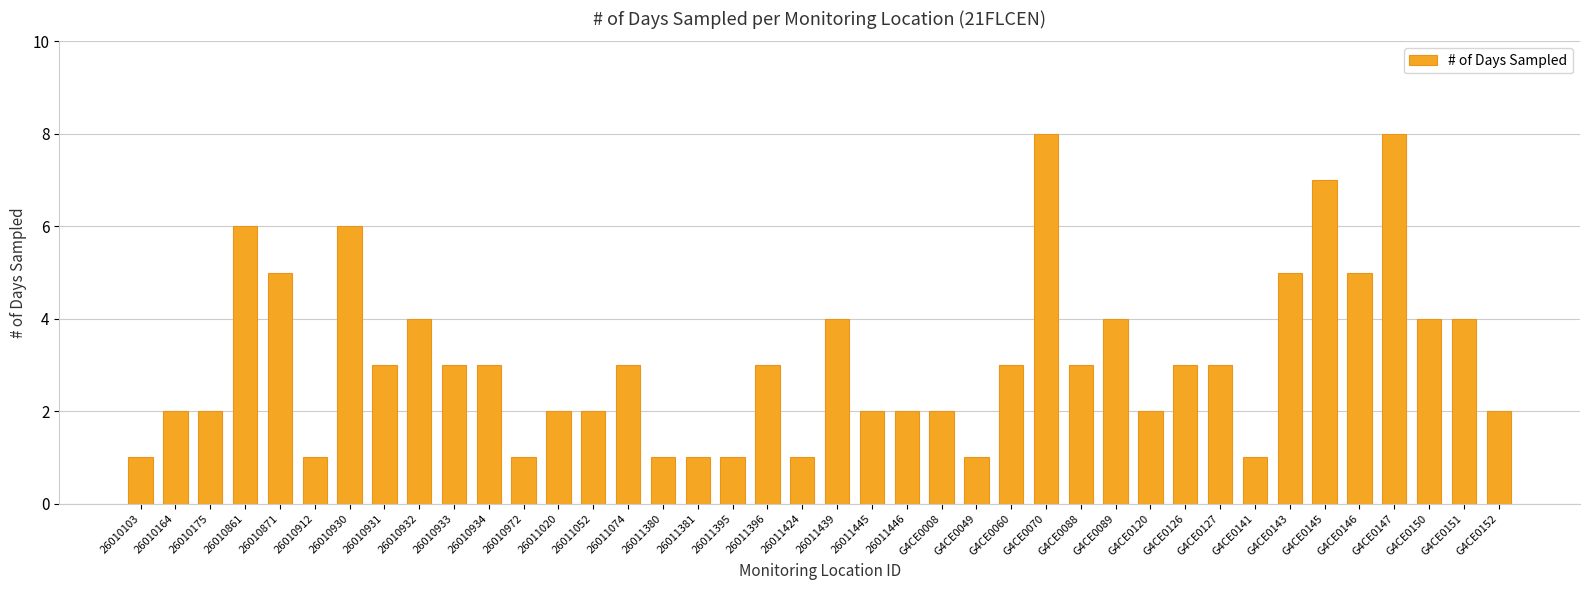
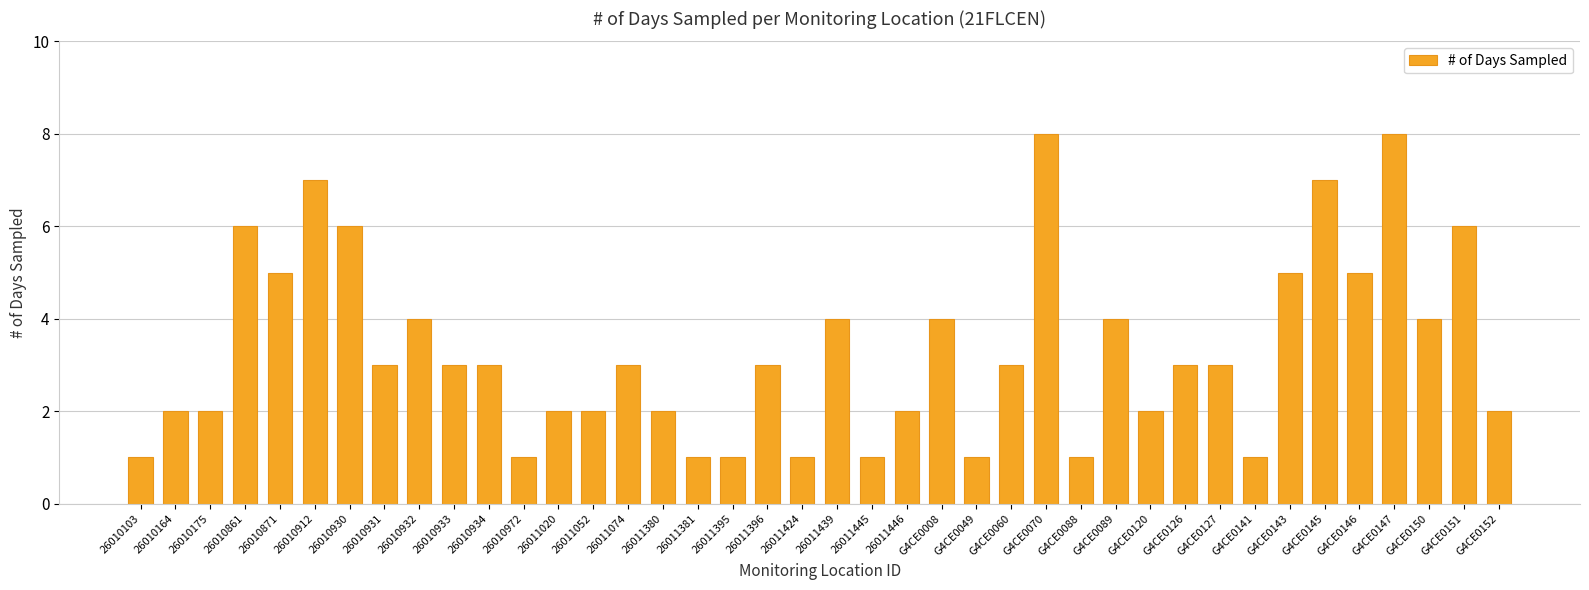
  {
    "26010103": 1,
    "26010164": 2,
    "26010175": 2,
    "26010861": 6,
    "26010871": 5,
-   "26010912": 1,
+   "26010912": 7,
    "26010930": 6,
    "26010931": 3,
    "26010932": 4,
    "26010933": 3,
    "26010934": 3,
    "26010972": 1,
    "26011020": 2,
    "26011052": 2,
    "26011074": 3,
-   "26011380": 1,
+   "26011380": 2,
    "26011381": 1,
    "26011395": 1,
    "26011396": 3,
    "26011424": 1,
    "26011439": 4,
-   "26011445": 2,
+   "26011445": 1,
    "26011446": 2,
-   "G4CE0008": 2,
+   "G4CE0008": 4,
    "G4CE0049": 1,
    "G4CE0060": 3,
    "G4CE0070": 8,
-   "G4CE0088": 3,
+   "G4CE0088": 1,
    "G4CE0089": 4,
    "G4CE0120": 2,
    "G4CE0126": 3,
    "G4CE0127": 3,
    "G4CE0141": 1,
    "G4CE0143": 5,
    "G4CE0145": 7,
    "G4CE0146": 5,
    "G4CE0147": 8,
    "G4CE0150": 4,
-   "G4CE0151": 4,
+   "G4CE0151": 6,
    "G4CE0152": 2
  }
